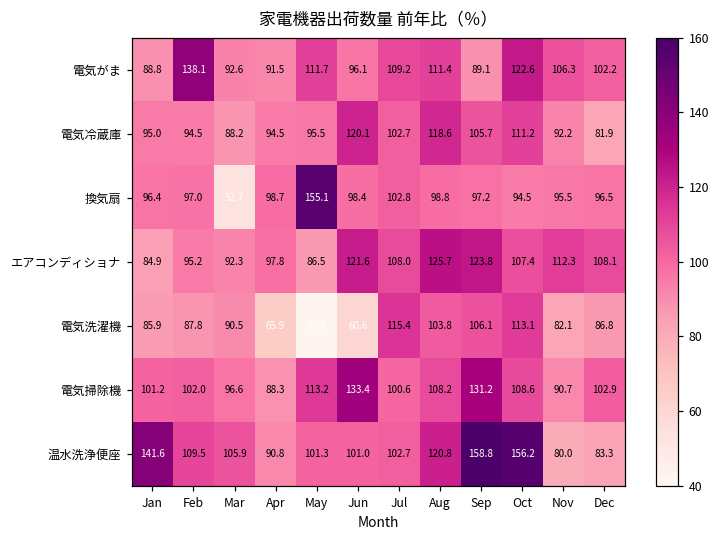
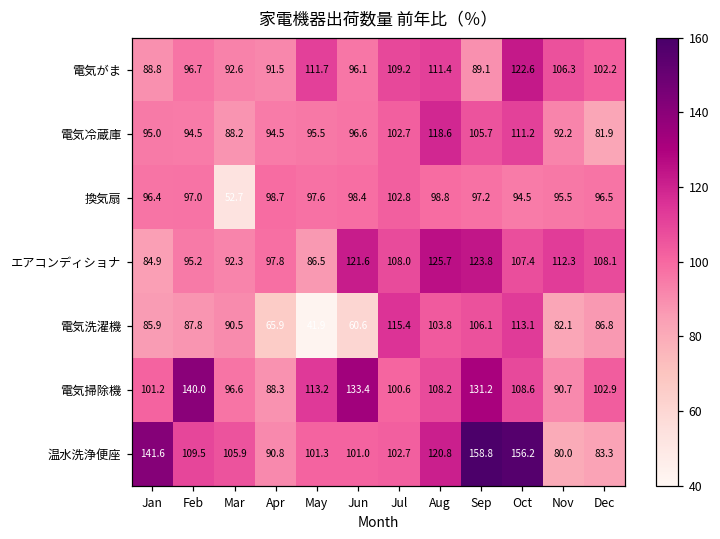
  {
    "電気がま": {
      "Jan": 88.8,
-     "Feb": 138.1,
+     "Feb": 96.7,
      "Mar": 92.6,
      "Apr": 91.5,
      "May": 111.7,
      "Jun": 96.1,
      "Jul": 109.2,
      "Aug": 111.4,
      "Sep": 89.1,
      "Oct": 122.6,
      "Nov": 106.3,
      "Dec": 102.2
    },
    "電気冷蔵庫": {
      "Jan": 95.0,
      "Feb": 94.5,
      "Mar": 88.2,
      "Apr": 94.5,
      "May": 95.5,
-     "Jun": 120.1,
+     "Jun": 96.6,
      "Jul": 102.7,
      "Aug": 118.6,
      "Sep": 105.7,
      "Oct": 111.2,
      "Nov": 92.2,
      "Dec": 81.9
    },
    "換気扇": {
      "Jan": 96.4,
      "Feb": 97.0,
      "Apr": 98.7,
-     "May": 155.1,
+     "May": 97.6,
      "Jun": 98.4,
      "Jul": 102.8,
      "Aug": 98.8,
      "Sep": 97.2,
      "Oct": 94.5,
      "Nov": 95.5,
      "Dec": 96.5
    },
    "エアコンディショナ": {
      "Jan": 84.9,
      "Feb": 95.2,
      "Mar": 92.3,
      "Apr": 97.8,
      "May": 86.5,
      "Jun": 121.6,
      "Jul": 108.0,
      "Aug": 125.7,
      "Sep": 123.8,
      "Oct": 107.4,
      "Nov": 112.3,
      "Dec": 108.1
    },
    "電気洗濯機": {
      "Jan": 85.9,
      "Feb": 87.8,
      "Mar": 90.5,
      "Apr": 65.9,
      "Jul": 115.4,
      "Aug": 103.8,
      "Sep": 106.1,
      "Oct": 113.1,
      "Nov": 82.1,
      "Dec": 86.8
    },
    "電気掃除機": {
      "Jan": 101.2,
-     "Feb": 102.0,
+     "Feb": 140.0,
      "Mar": 96.6,
      "Apr": 88.3,
      "May": 113.2,
      "Jun": 133.4,
      "Jul": 100.6,
      "Aug": 108.2,
      "Sep": 131.2,
      "Oct": 108.6,
      "Nov": 90.7,
      "Dec": 102.9
    },
    "温水洗浄便座": {
      "Jan": 141.6,
      "Feb": 109.5,
      "Mar": 105.9,
      "Apr": 90.8,
      "May": 101.3,
      "Jun": 101.0,
      "Jul": 102.7,
      "Aug": 120.8,
      "Sep": 158.8,
      "Oct": 156.2,
      "Nov": 80.0,
      "Dec": 83.3
    }
  }
